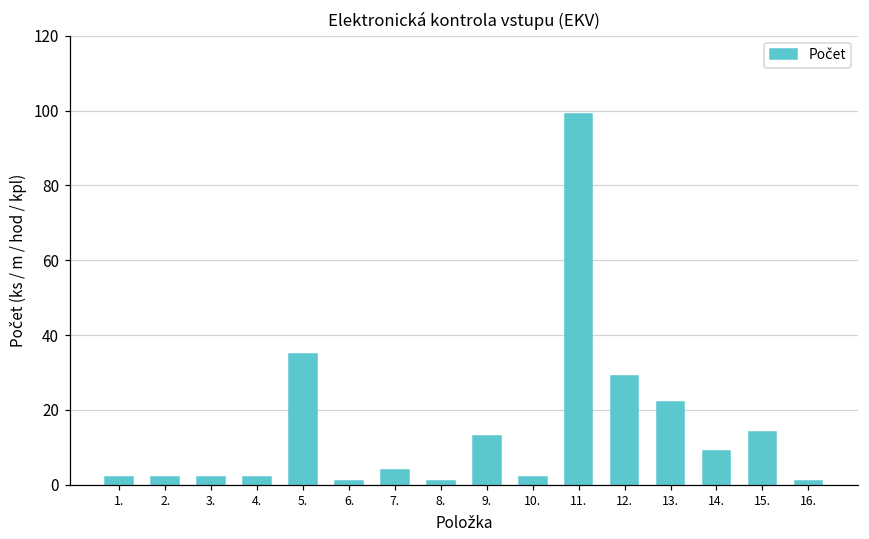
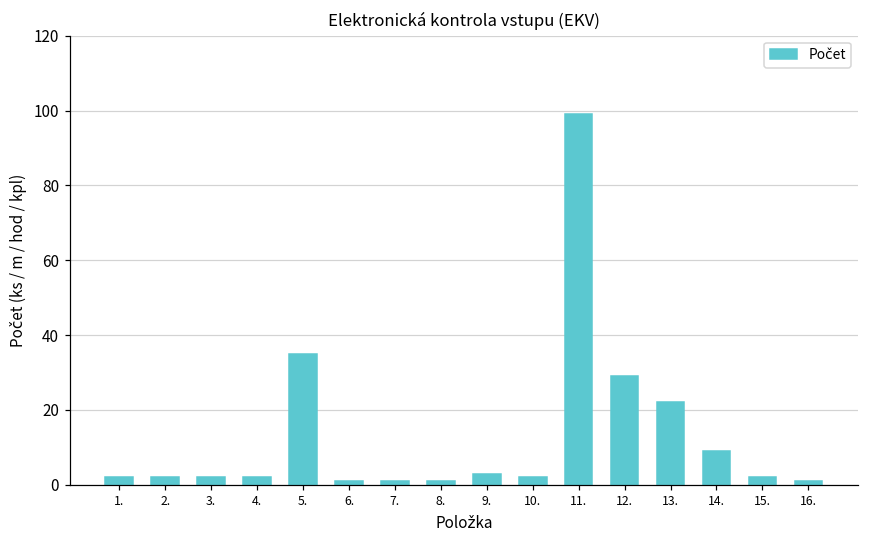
  {
    "1.": 2,
    "2.": 2,
    "3.": 2,
    "4.": 2,
    "5.": 35,
    "6.": 1,
-   "7.": 4,
+   "7.": 1,
    "8.": 1,
-   "9.": 13,
+   "9.": 3,
    "10.": 2,
    "11.": 99,
    "12.": 29,
    "13.": 22,
    "14.": 9,
-   "15.": 14,
+   "15.": 2,
    "16.": 1
  }
